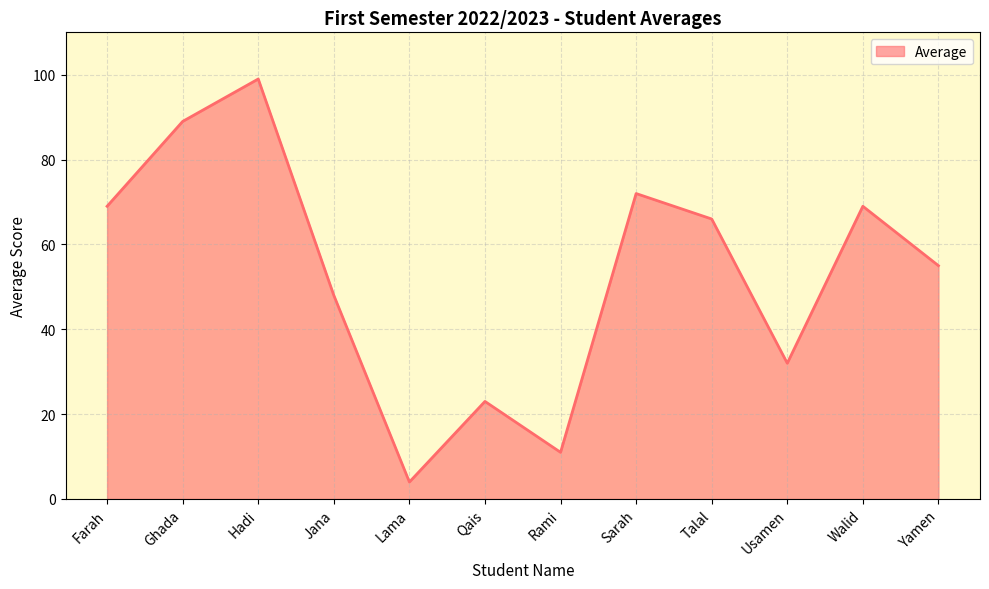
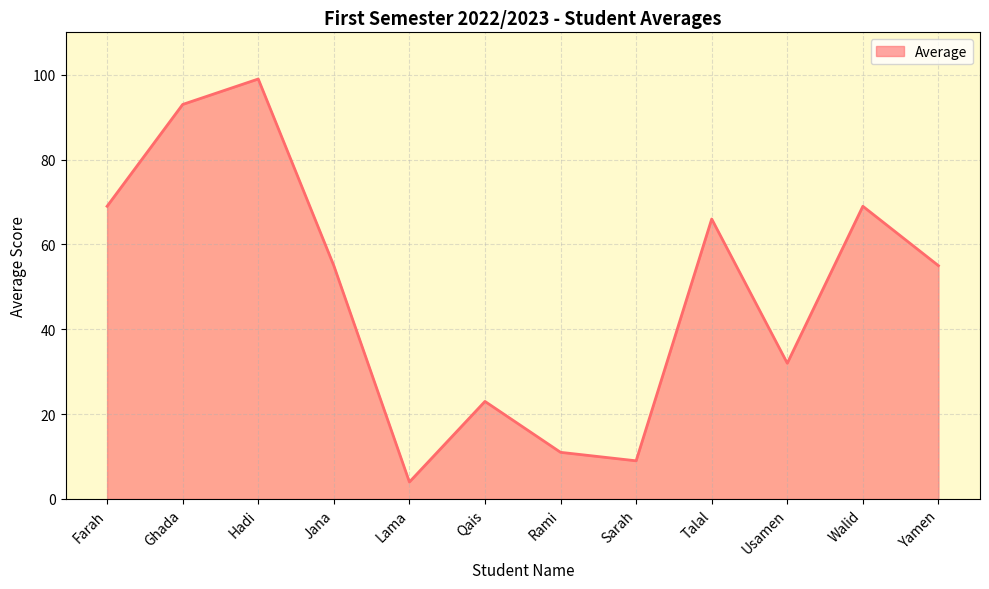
  {
    "Farah": 69,
-   "Ghada": 89,
+   "Ghada": 93,
    "Hadi": 99,
-   "Jana": 48,
+   "Jana": 55,
    "Lama": 4,
    "Qais": 23,
    "Rami": 11,
-   "Sarah": 72,
+   "Sarah": 9,
    "Talal": 66,
    "Usamen": 32,
    "Walid": 69,
    "Yamen": 55
  }
